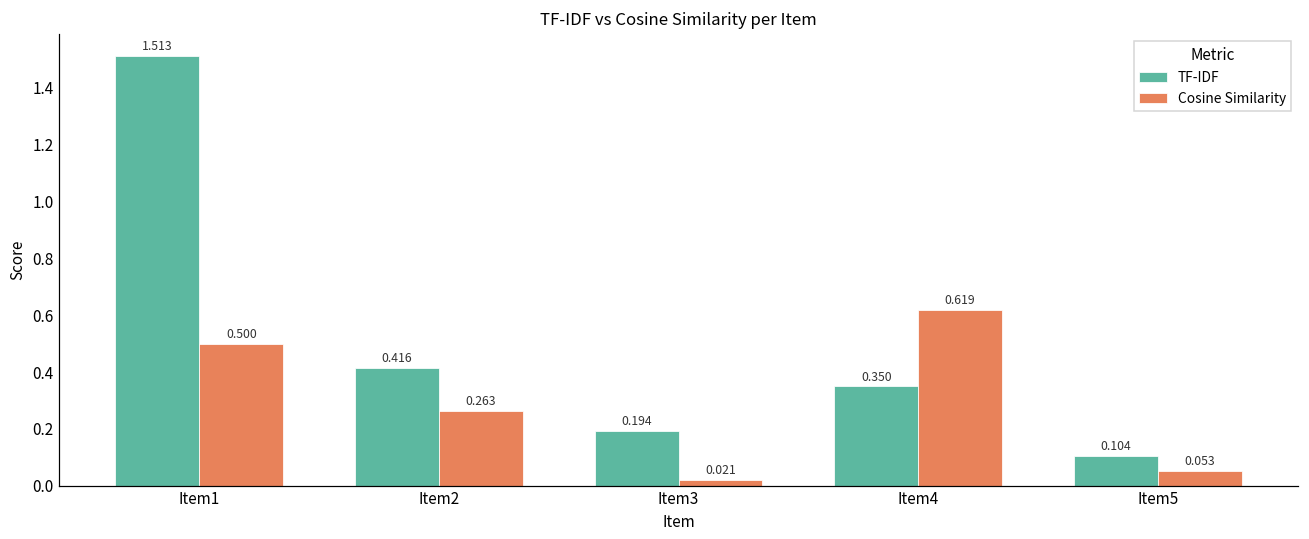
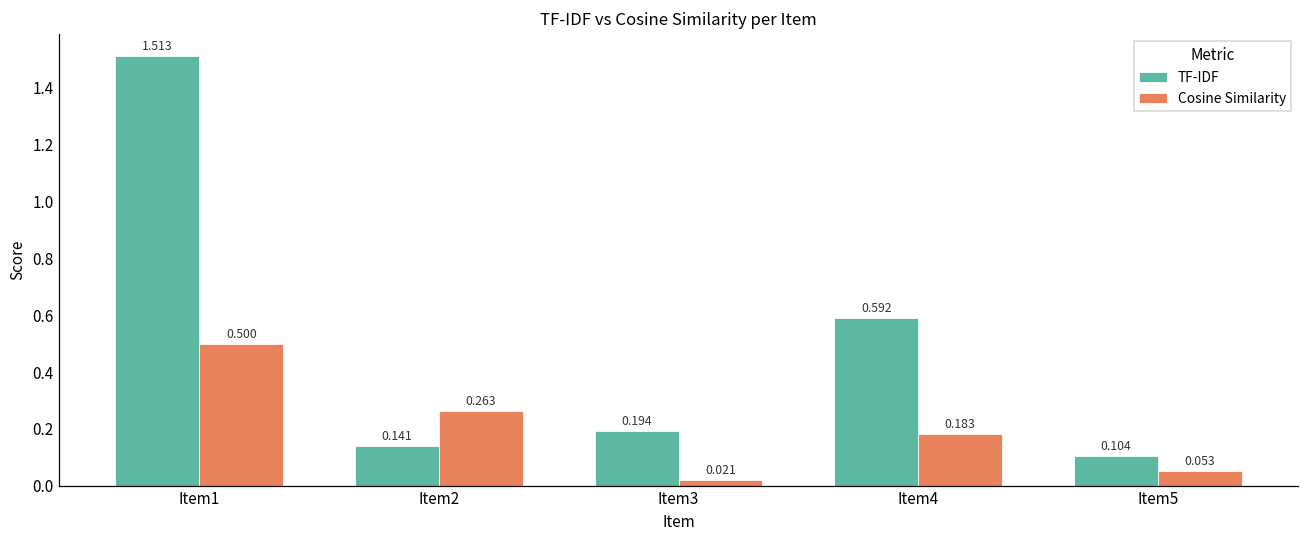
  {
    "TF-IDF": {
      "Item1": 1.513,
-     "Item2": 0.416,
+     "Item2": 0.141,
      "Item3": 0.194,
-     "Item4": 0.350,
+     "Item4": 0.592,
      "Item5": 0.104
    },
    "Cosine Similarity": {
      "Item1": 0.500,
      "Item2": 0.263,
      "Item3": 0.021,
-     "Item4": 0.619,
+     "Item4": 0.183,
      "Item5": 0.053
    }
  }
